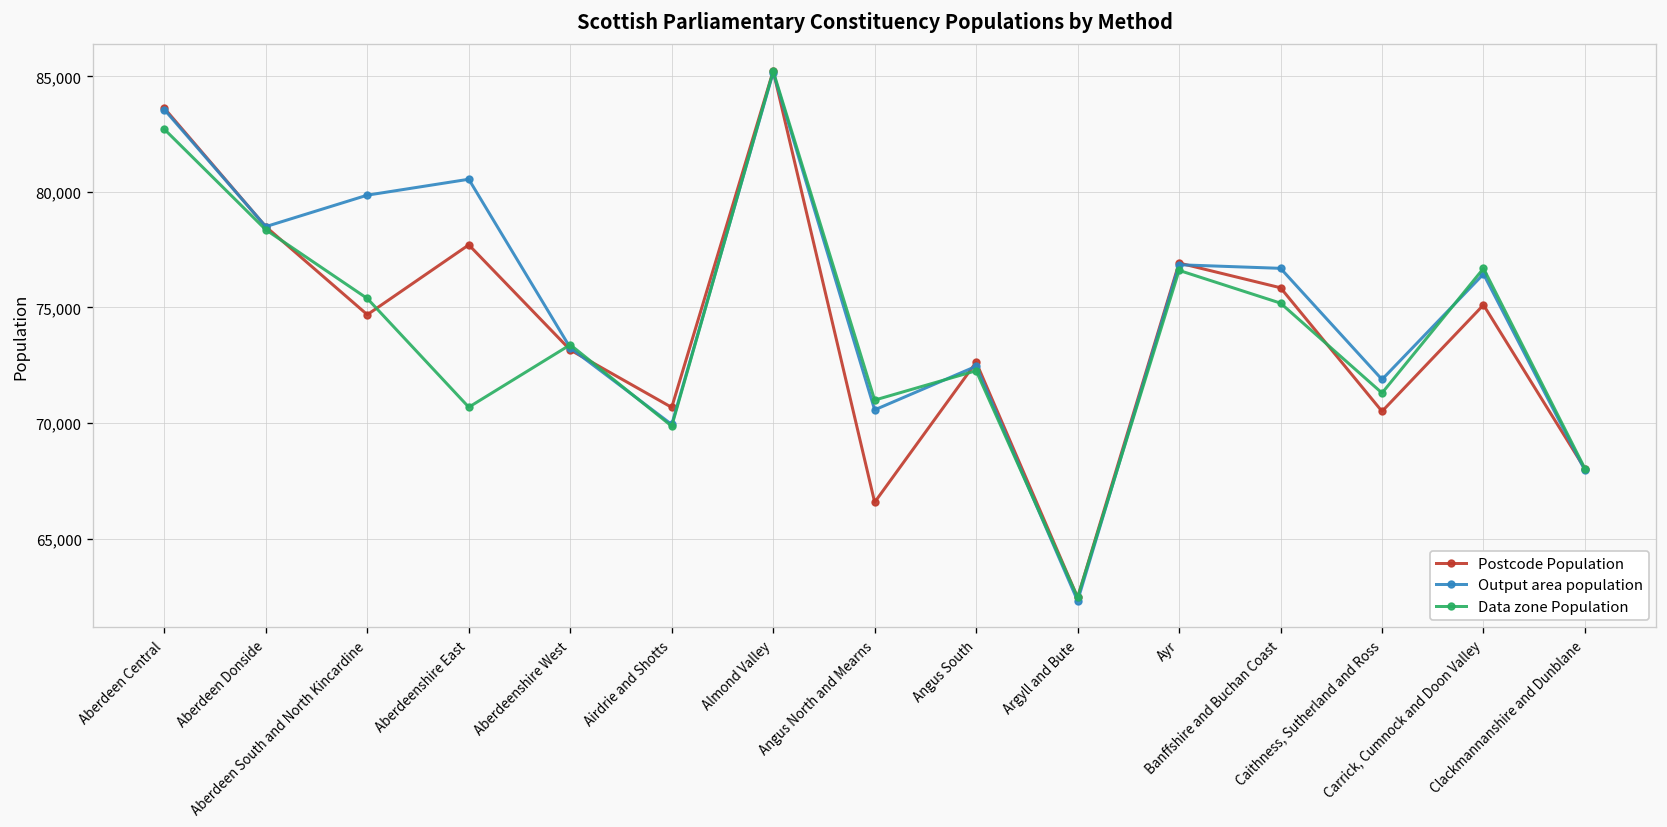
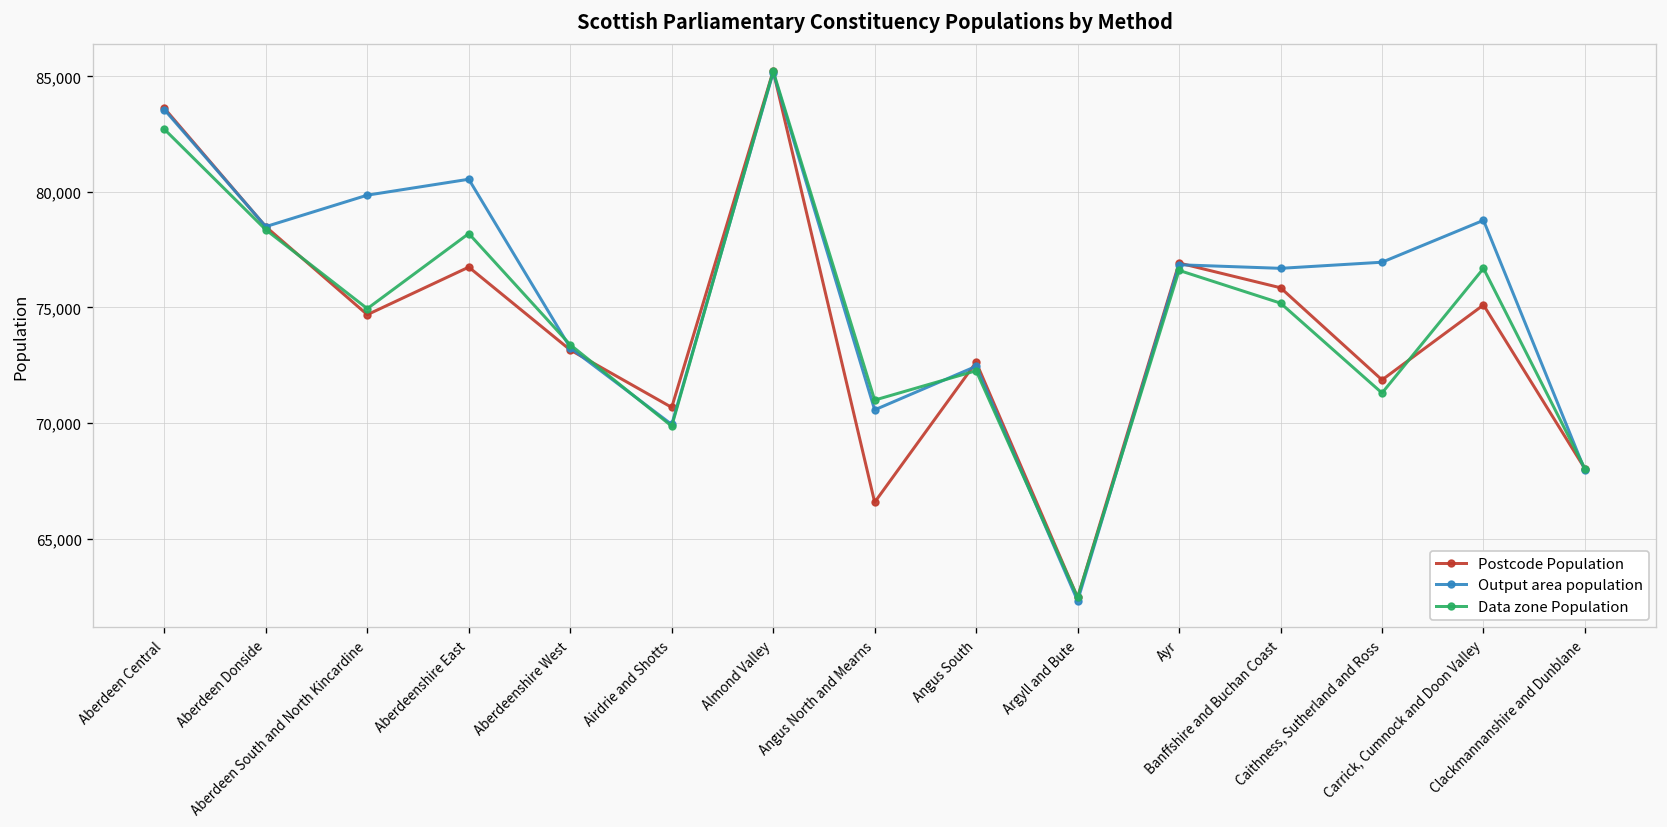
  {
    "Postcode Population": {
      "Aberdeen South and North Kincardine": "74,700",
-     "Aberdeenshire East": "77,700",
+     "Aberdeenshire East": "76,700",
      "Airdrie and Shotts": "70,700",
      "Angus North and Mearns": "66,600",
      "Angus South": "72,600",
      "Banffshire and Buchan Coast": "75,900",
-     "Caithness, Sutherland and Ross": "70,500",
+     "Caithness, Sutherland and Ross": "71,900",
      "Carrick, Cumnock and Doon Valley": "75,100"
    },
    "Output area population": {
      "Aberdeen South and North Kincardine": "79,900",
      "Aberdeenshire East": "80,500",
      "Angus North and Mearns": "70,600",
      "Angus South": "72,500",
      "Argyll and Bute": "62,300",
      "Banffshire and Buchan Coast": "76,700",
-     "Caithness, Sutherland and Ross": "71,900",
-     "Carrick, Cumnock and Doon Valley": "76,400"
+     "Caithness, Sutherland and Ross": "77,000",
+     "Carrick, Cumnock and Doon Valley": "78,800"
    },
    "Data zone Population": {
      "Aberdeen Central": "82,700",
-     "Aberdeen South and North Kincardine": "75,400",
-     "Aberdeenshire East": "70,700",
+     "Aberdeen South and North Kincardine": "74,900",
+     "Aberdeenshire East": "78,200",
      "Angus North and Mearns": "71,000",
      "Angus South": "72,300",
      "Ayr": "76,600",
      "Banffshire and Buchan Coast": "75,200",
      "Caithness, Sutherland and Ross": "71,300",
      "Carrick, Cumnock and Doon Valley": "76,700"
    }
  }
